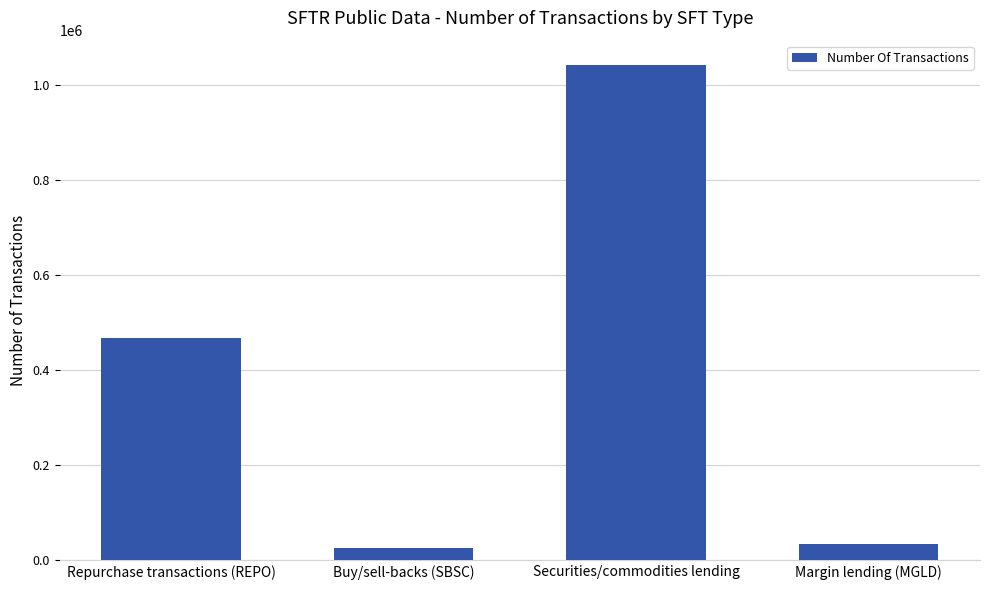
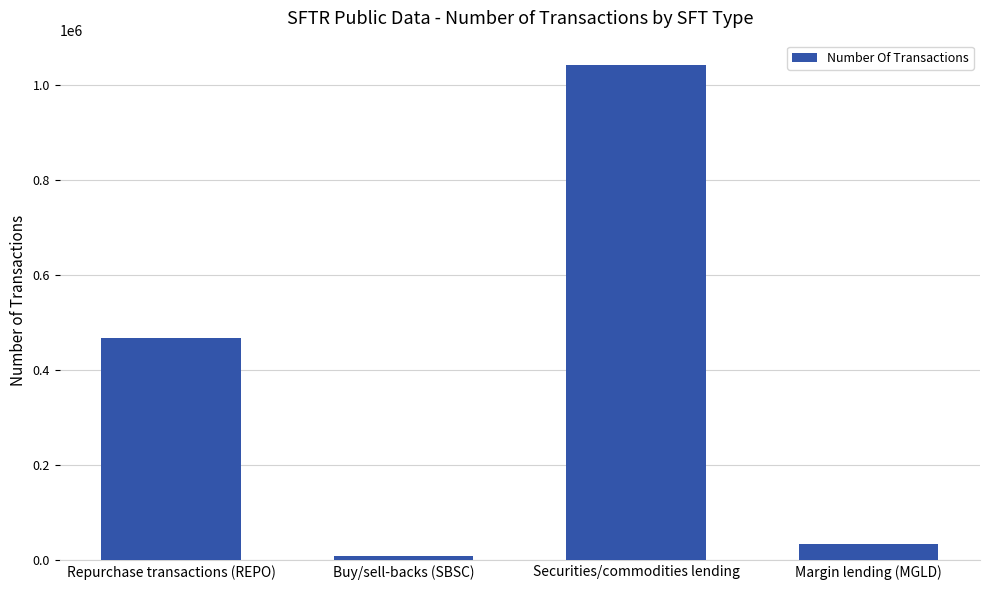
  {
    "Repurchase transactions (REPO)": 470000,
-   "Buy/sell-backs (SBSC)": 30000,
+   "Buy/sell-backs (SBSC)": 10000,
    "Securities/commodities lending": 1040000,
    "Margin lending (MGLD)": 30000
  }
